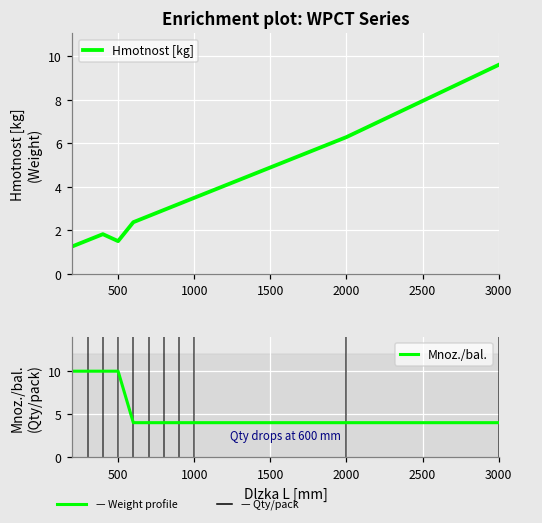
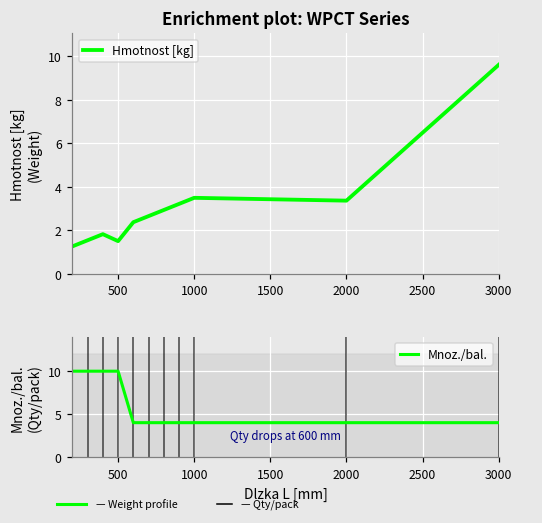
  {
    "Enrichment plot: WPCT Series": {
      "500": 1.5,
      "1000": 3.5,
-     "2000": 6.3,
+     "2000": 3.4,
      "3000": 9.6
    }
  }
